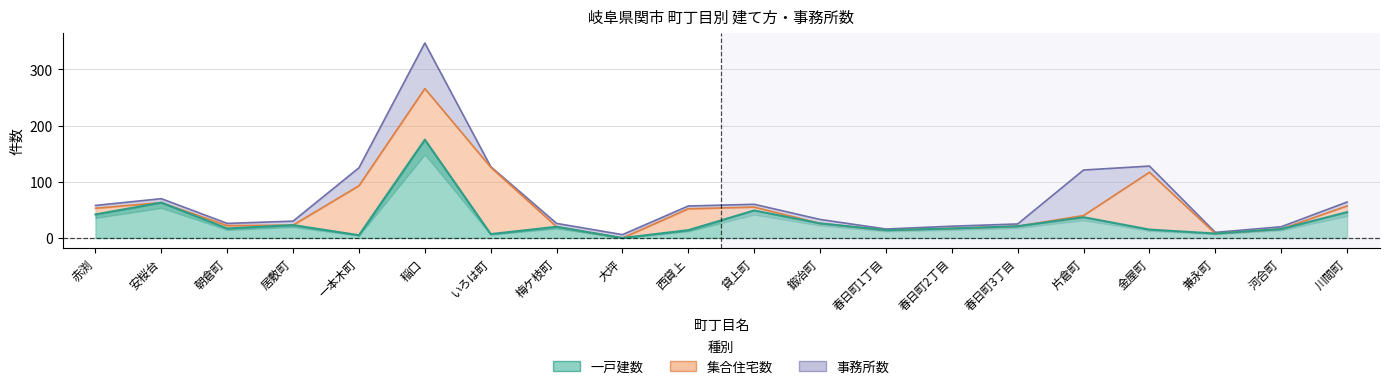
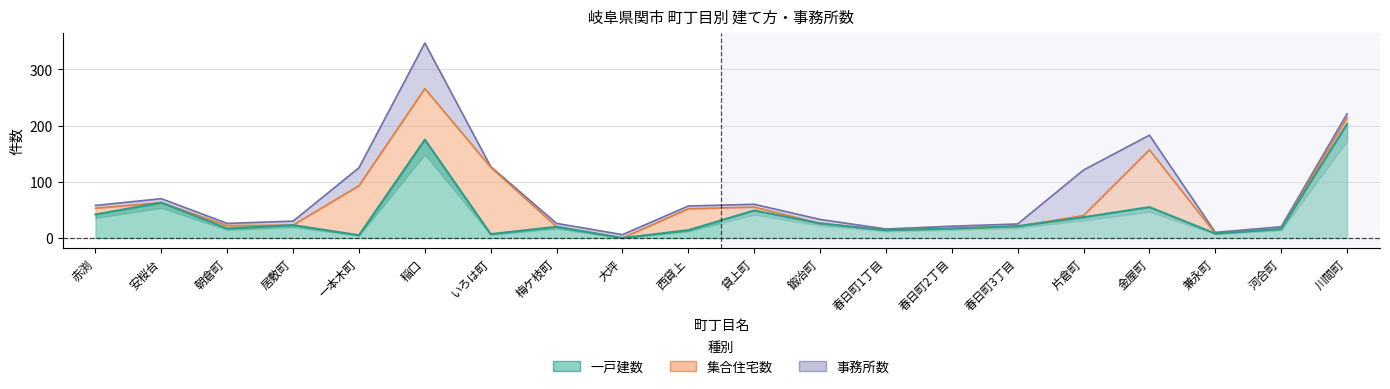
  {
    "事務所数": {
      "赤渕": 10,
      "安桜台": 10,
      "居敷町": 10,
      "一本木町": 30,
      "稲口": 80,
      "梅ケ枝町": 10,
      "大坪": 10,
      "西貸上": 10,
      "貸上町": 10,
      "鍛冶町": 10,
      "片倉町": 80,
-     "金屋町": 10,
+     "金屋町": 30,
      "川間町": 10
    },
    "集合住宅数": {
      "赤渕": 10,
      "一本木町": 90,
      "稲口": 90,
      "西貸上": 40,
      "貸上町": 10,
      "金屋町": 100,
      "川間町": 10
    },
    "一戸建数": {
      "赤渕": 40,
      "朝倉町": 20,
      "一本木町": 10,
      "稲口": 180,
      "いろは町": 10,
      "西貸上": 10,
      "貸上町": 50,
-     "金屋町": 20,
-     "川間町": 50
+     "金屋町": 60,
+     "川間町": 200
    }
  }
